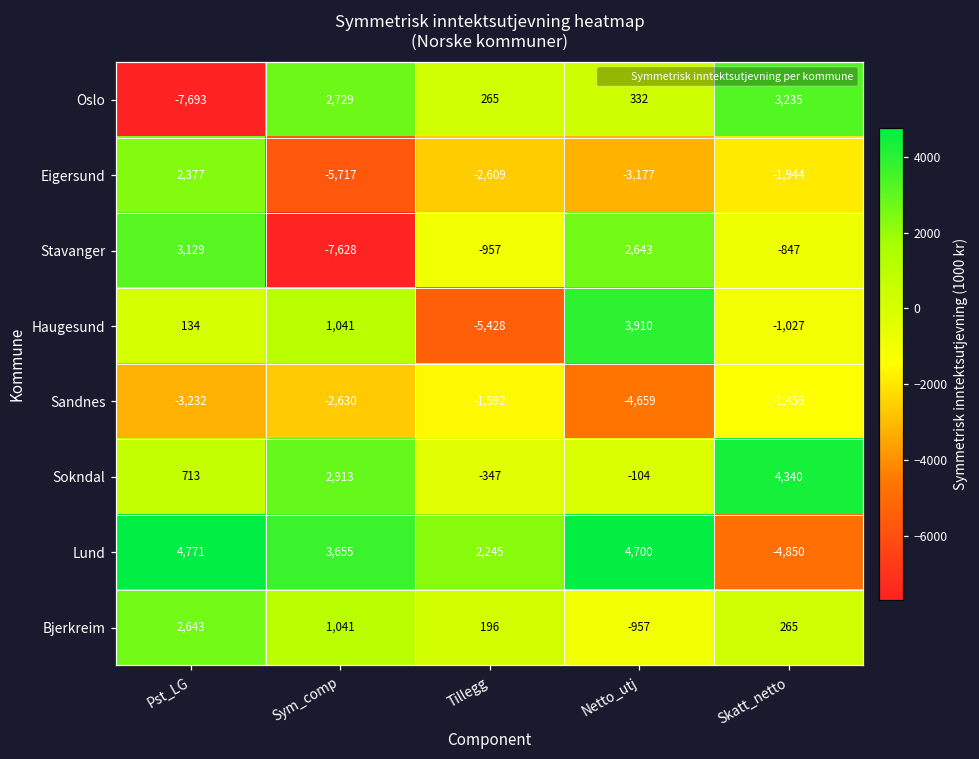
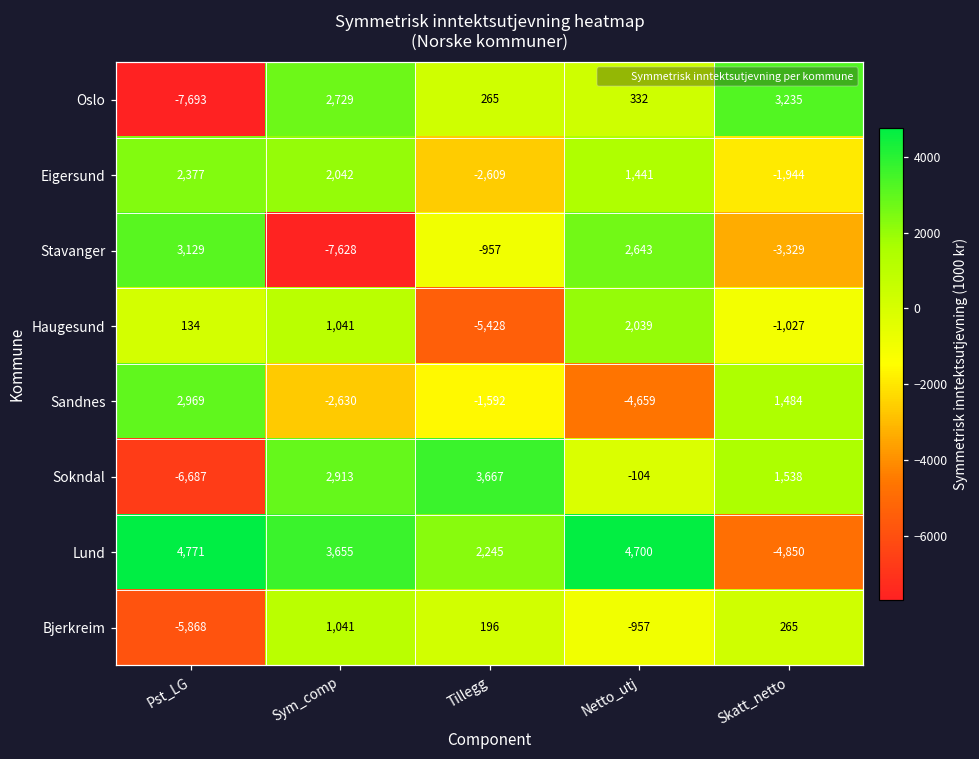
  {
    "Oslo": {
      "Pst_LG": "-7,693",
      "Sym_comp": "2,729",
      "Tillegg": "265",
      "Netto_utj": "332",
      "Skatt_netto": "3,235"
    },
    "Eigersund": {
      "Pst_LG": "2,377",
-     "Sym_comp": "-5,717",
+     "Sym_comp": "2,042",
      "Tillegg": "-2,609",
-     "Netto_utj": "-3,177",
+     "Netto_utj": "1,441",
      "Skatt_netto": "-1,944"
    },
    "Stavanger": {
      "Pst_LG": "3,129",
      "Sym_comp": "-7,628",
      "Tillegg": "-957",
      "Netto_utj": "2,643",
-     "Skatt_netto": "-847"
+     "Skatt_netto": "-3,329"
    },
    "Haugesund": {
      "Pst_LG": "134",
      "Sym_comp": "1,041",
      "Tillegg": "-5,428",
-     "Netto_utj": "3,910",
+     "Netto_utj": "2,039",
      "Skatt_netto": "-1,027"
    },
    "Sandnes": {
-     "Pst_LG": "-3,232",
+     "Pst_LG": "2,969",
      "Sym_comp": "-2,630",
      "Tillegg": "-1,592",
      "Netto_utj": "-4,659",
-     "Skatt_netto": "-1,456"
+     "Skatt_netto": "1,484"
    },
    "Sokndal": {
-     "Pst_LG": "713",
+     "Pst_LG": "-6,687",
      "Sym_comp": "2,913",
-     "Tillegg": "-347",
+     "Tillegg": "3,667",
      "Netto_utj": "-104",
-     "Skatt_netto": "4,340"
+     "Skatt_netto": "1,538"
    },
    "Lund": {
      "Pst_LG": "4,771",
      "Sym_comp": "3,655",
      "Tillegg": "2,245",
      "Netto_utj": "4,700",
      "Skatt_netto": "-4,850"
    },
    "Bjerkreim": {
-     "Pst_LG": "2,643",
+     "Pst_LG": "-5,868",
      "Sym_comp": "1,041",
      "Tillegg": "196",
      "Netto_utj": "-957",
      "Skatt_netto": "265"
    }
  }
